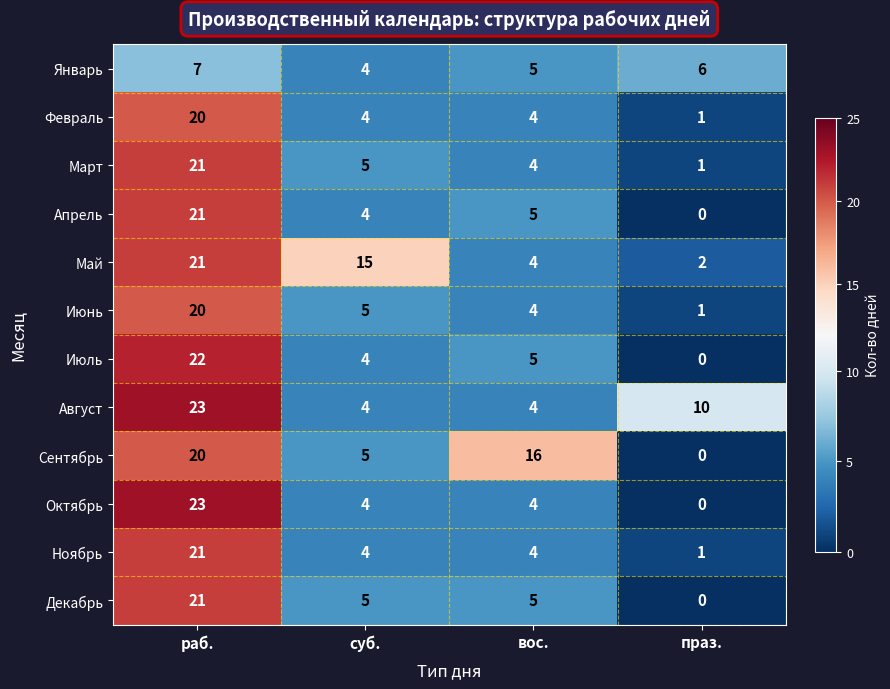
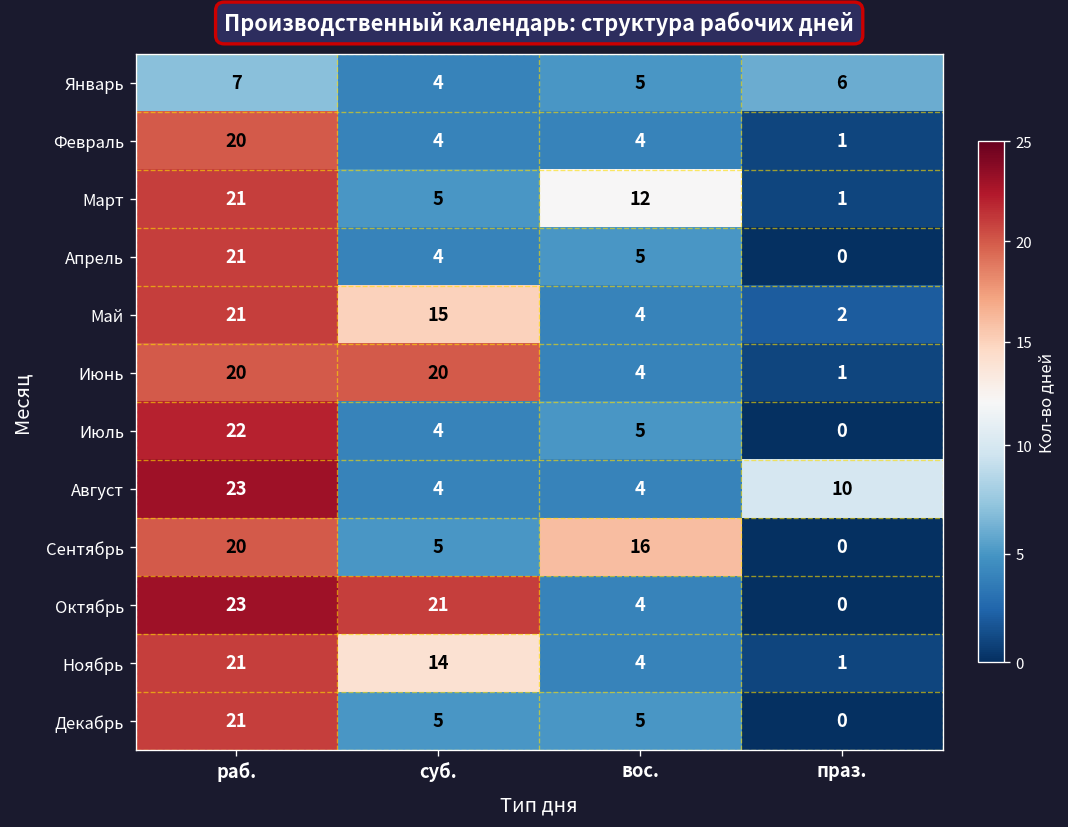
  {
    "Январь": {
      "раб.": 7,
      "суб.": 4,
      "вос.": 5,
      "праз.": 6
    },
    "Февраль": {
      "раб.": 20,
      "суб.": 4,
      "вос.": 4,
      "праз.": 1
    },
    "Март": {
      "раб.": 21,
      "суб.": 5,
-     "вос.": 4,
+     "вос.": 12,
      "праз.": 1
    },
    "Апрель": {
      "раб.": 21,
      "суб.": 4,
      "вос.": 5,
      "праз.": 0
    },
    "Май": {
      "раб.": 21,
      "суб.": 15,
      "вос.": 4,
      "праз.": 2
    },
    "Июнь": {
      "раб.": 20,
-     "суб.": 5,
+     "суб.": 20,
      "вос.": 4,
      "праз.": 1
    },
    "Июль": {
      "раб.": 22,
      "суб.": 4,
      "вос.": 5,
      "праз.": 0
    },
    "Август": {
      "раб.": 23,
      "суб.": 4,
      "вос.": 4,
      "праз.": 10
    },
    "Сентябрь": {
      "раб.": 20,
      "суб.": 5,
      "вос.": 16,
      "праз.": 0
    },
    "Октябрь": {
      "раб.": 23,
-     "суб.": 4,
+     "суб.": 21,
      "вос.": 4,
      "праз.": 0
    },
    "Ноябрь": {
      "раб.": 21,
-     "суб.": 4,
+     "суб.": 14,
      "вос.": 4,
      "праз.": 1
    },
    "Декабрь": {
      "раб.": 21,
      "суб.": 5,
      "вос.": 5,
      "праз.": 0
    }
  }
